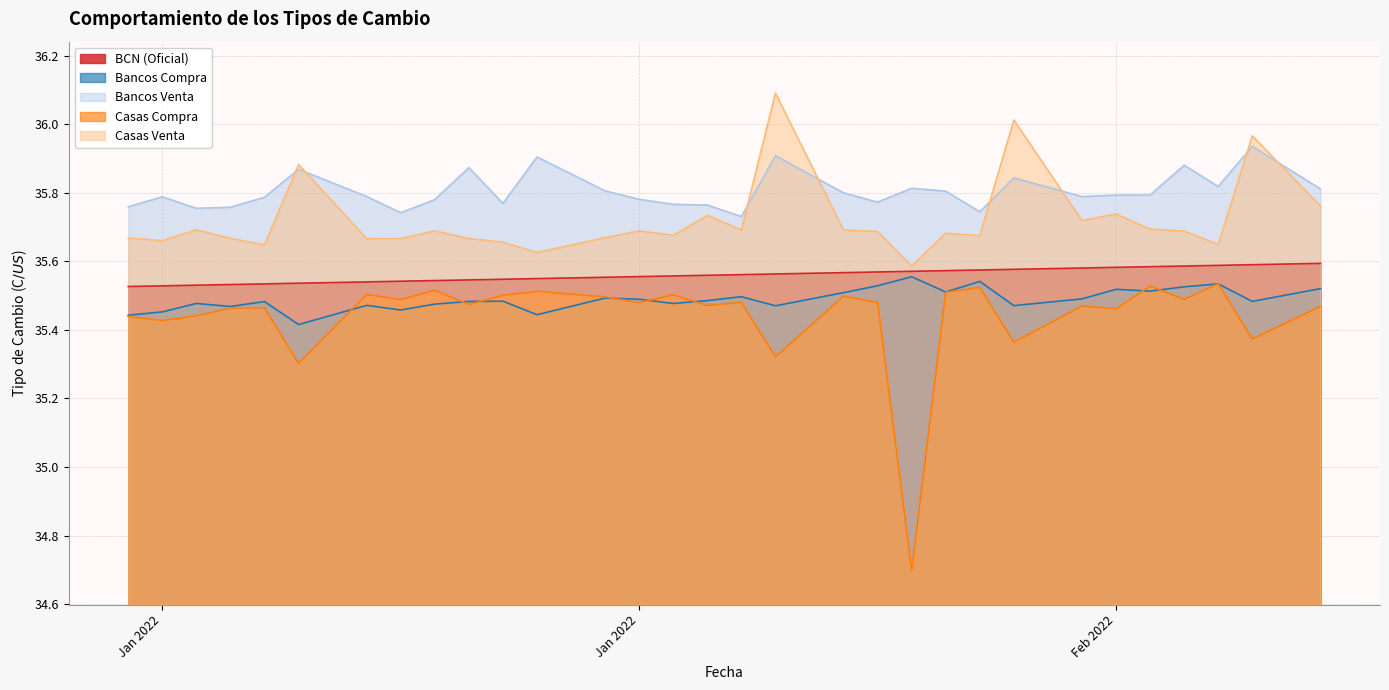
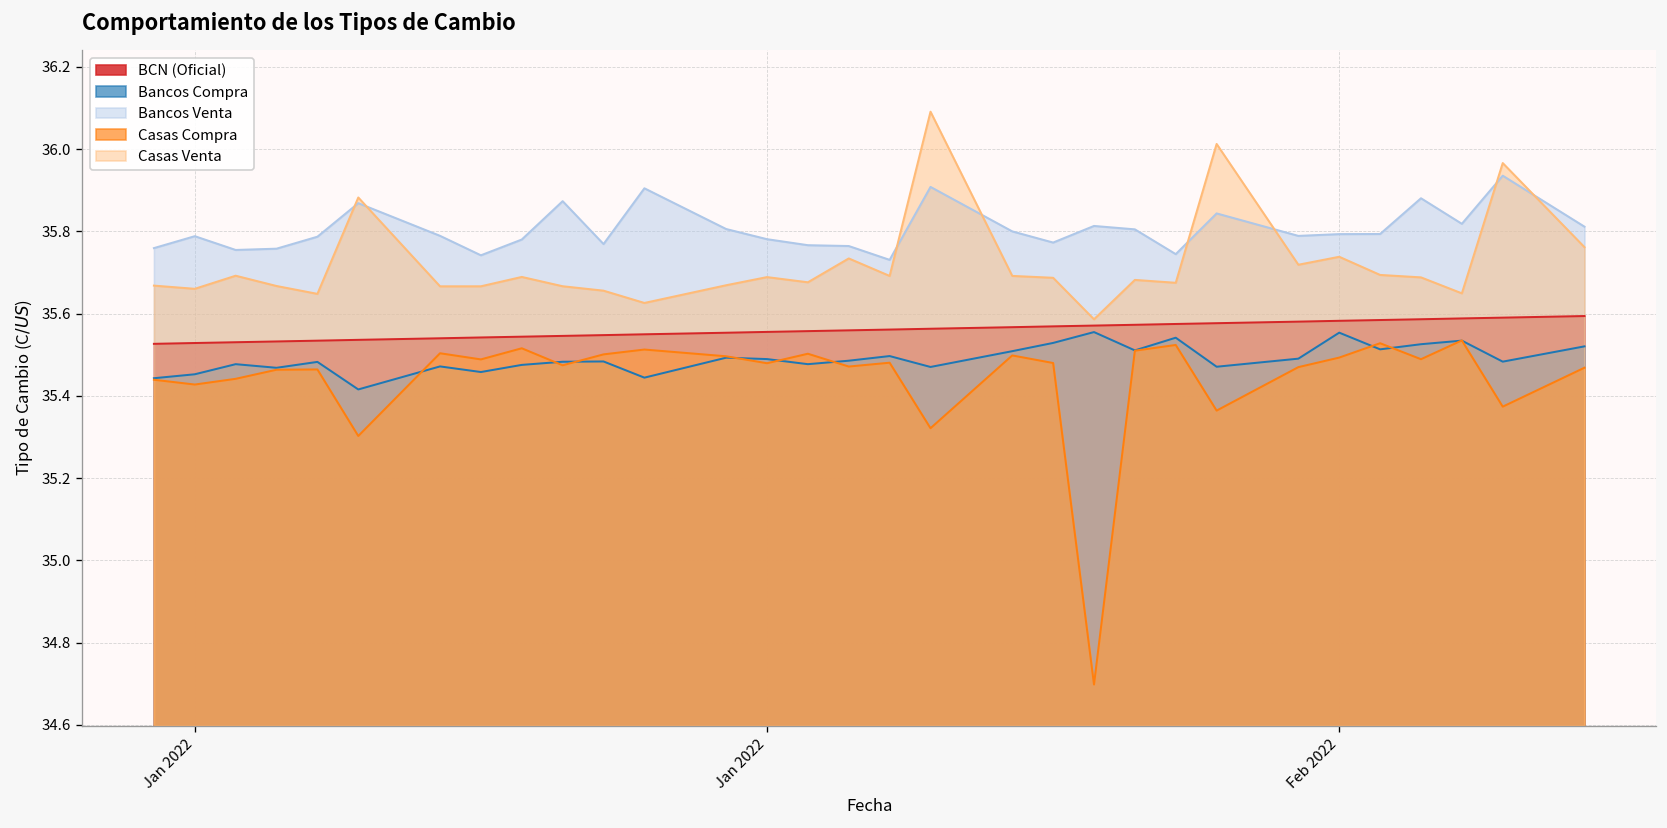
  {
    "BCN (Oficial)": {
      "Feb 2022": 35.58
    },
    "Bancos Compra": {
-     "Feb 2022": 35.52
+     "Feb 2022": 35.55
    },
    "Bancos Venta": {
      "Feb 2022": 35.79
    },
    "Casas Compra": {
-     "Feb 2022": 35.46
+     "Feb 2022": 35.49
    },
    "Casas Venta": {
      "Feb 2022": 35.74
    }
  }
